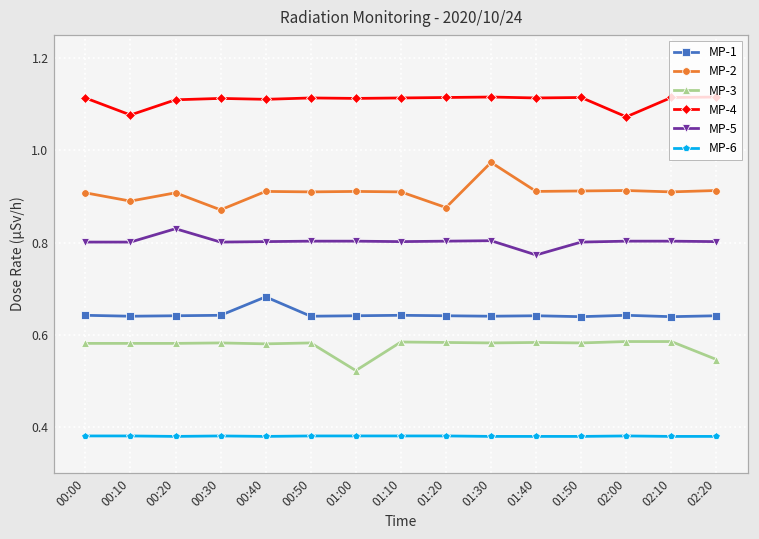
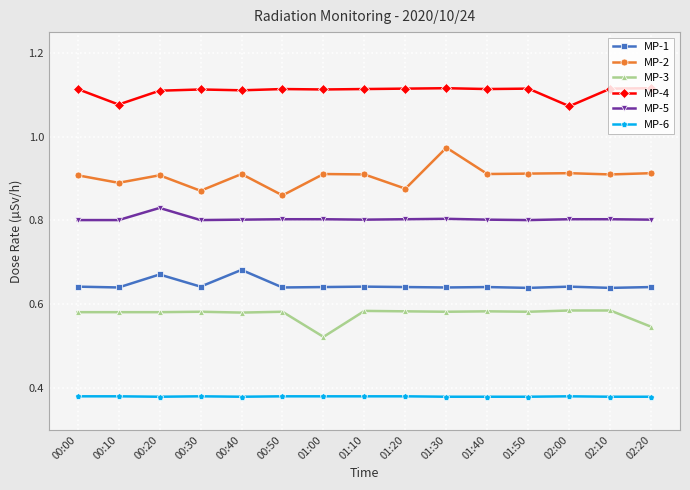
  {
    "MP-1": {
      "00:00": 0.64,
      "00:10": 0.64,
-     "00:20": 0.64,
+     "00:20": 0.67,
      "00:30": 0.64,
      "00:40": 0.68,
      "00:50": 0.64,
      "01:00": 0.64,
      "01:10": 0.64,
      "01:20": 0.64,
      "01:30": 0.64,
      "01:40": 0.64,
      "01:50": 0.64,
      "02:00": 0.64,
      "02:10": 0.64,
      "02:20": 0.64
    },
    "MP-2": {
      "00:00": 0.91,
      "00:10": 0.89,
      "00:20": 0.91,
      "00:30": 0.87,
      "00:40": 0.91,
-     "00:50": 0.91,
+     "00:50": 0.86,
      "01:00": 0.91,
      "01:10": 0.91,
      "01:20": 0.88,
      "01:30": 0.97,
      "01:40": 0.91,
      "01:50": 0.91,
      "02:00": 0.91,
      "02:10": 0.91,
      "02:20": 0.91
    },
    "MP-3": {
      "00:00": 0.58,
      "00:10": 0.58,
      "00:20": 0.58,
      "00:30": 0.58,
      "00:40": 0.58,
      "00:50": 0.58,
      "01:00": 0.52,
      "01:10": 0.58,
      "01:20": 0.58,
      "01:30": 0.58,
      "01:40": 0.58,
      "01:50": 0.58,
      "02:00": 0.59,
      "02:10": 0.59,
      "02:20": 0.55
    },
    "MP-4": {
      "00:00": 1.11,
      "00:10": 1.08,
      "00:20": 1.11,
      "00:30": 1.11,
      "00:40": 1.11,
      "00:50": 1.11,
      "01:00": 1.11,
      "01:10": 1.11,
      "01:20": 1.12,
      "01:30": 1.12,
      "01:40": 1.11,
      "01:50": 1.12,
      "02:00": 1.07
    },
    "MP-5": {
      "00:00": 0.80,
      "00:10": 0.80,
      "00:20": 0.83,
      "00:30": 0.80,
      "00:40": 0.80,
      "00:50": 0.80,
      "01:00": 0.80,
      "01:10": 0.80,
      "01:20": 0.80,
      "01:30": 0.80,
-     "01:40": 0.77,
+     "01:40": 0.80,
      "01:50": 0.80,
      "02:00": 0.80,
      "02:10": 0.80,
      "02:20": 0.80
    },
    "MP-6": {
      "00:00": 0.38,
      "00:10": 0.38,
      "00:20": 0.38,
      "00:30": 0.38,
      "00:40": 0.38,
      "00:50": 0.38,
      "01:00": 0.38,
      "01:10": 0.38,
      "01:20": 0.38,
      "01:30": 0.38,
      "01:40": 0.38,
      "01:50": 0.38,
      "02:00": 0.38,
      "02:10": 0.38,
      "02:20": 0.38
    }
  }
